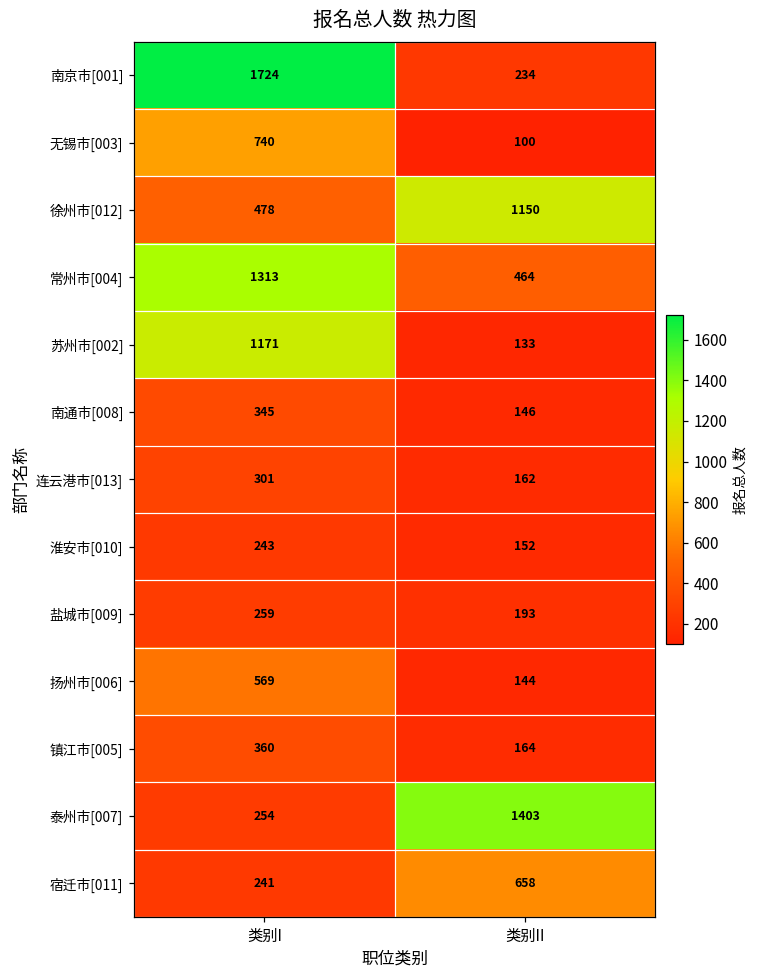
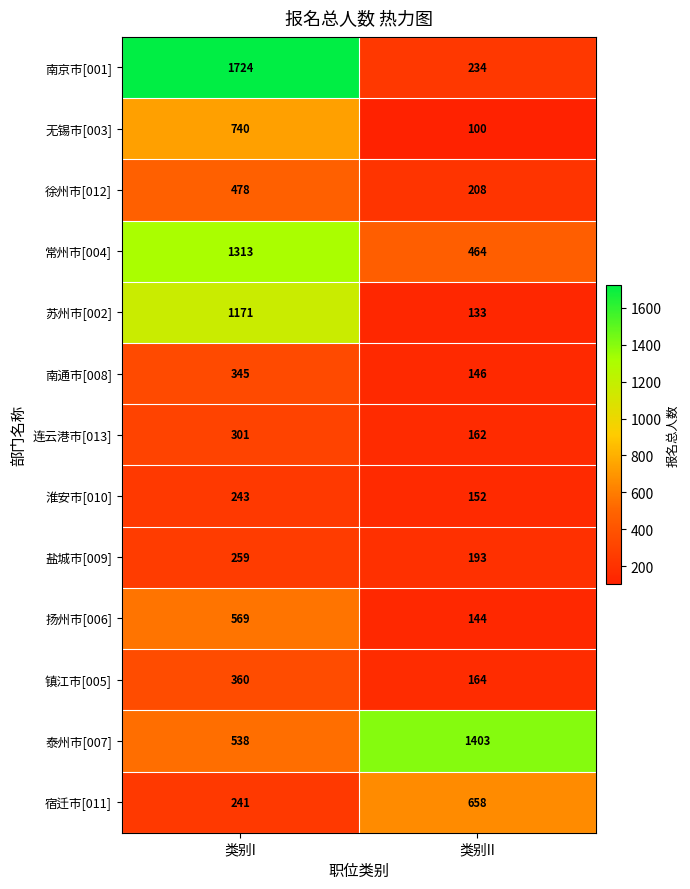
  {
    "南京市[001]": {
      "类别I": 1724,
      "类别II": 234
    },
    "无锡市[003]": {
      "类别I": 740,
      "类别II": 100
    },
    "徐州市[012]": {
      "类别I": 478,
-     "类别II": 1150
+     "类别II": 208
    },
    "常州市[004]": {
      "类别I": 1313,
      "类别II": 464
    },
    "苏州市[002]": {
      "类别I": 1171,
      "类别II": 133
    },
    "南通市[008]": {
      "类别I": 345,
      "类别II": 146
    },
    "连云港市[013]": {
      "类别I": 301,
      "类别II": 162
    },
    "淮安市[010]": {
      "类别I": 243,
      "类别II": 152
    },
    "盐城市[009]": {
      "类别I": 259,
      "类别II": 193
    },
    "扬州市[006]": {
      "类别I": 569,
      "类别II": 144
    },
    "镇江市[005]": {
      "类别I": 360,
      "类别II": 164
    },
    "泰州市[007]": {
-     "类别I": 254,
+     "类别I": 538,
      "类别II": 1403
    },
    "宿迁市[011]": {
      "类别I": 241,
      "类别II": 658
    }
  }
